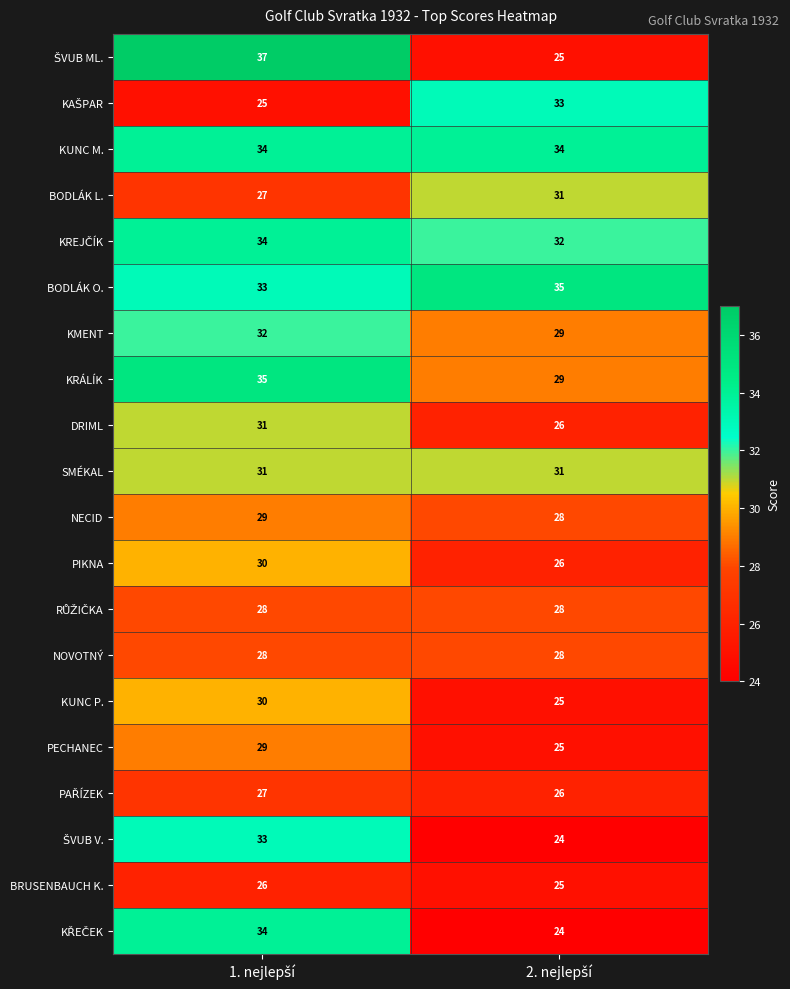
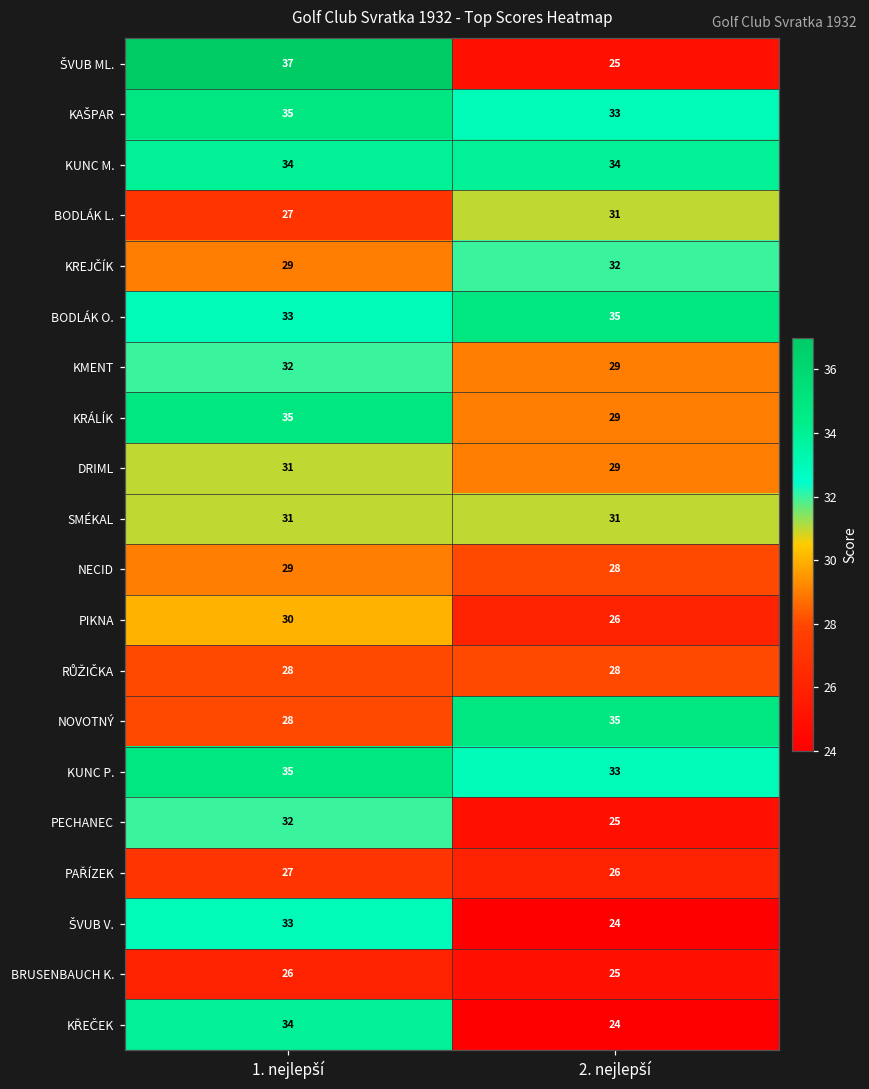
  {
    "ŠVUB ML.": {
      "1. nejlepší": 37,
      "2. nejlepší": 25
    },
    "KAŠPAR": {
-     "1. nejlepší": 25,
+     "1. nejlepší": 35,
      "2. nejlepší": 33
    },
    "KUNC M.": {
      "1. nejlepší": 34,
      "2. nejlepší": 34
    },
    "BODLÁK L.": {
      "1. nejlepší": 27,
      "2. nejlepší": 31
    },
    "KREJČÍK": {
-     "1. nejlepší": 34,
+     "1. nejlepší": 29,
      "2. nejlepší": 32
    },
    "BODLÁK O.": {
      "1. nejlepší": 33,
      "2. nejlepší": 35
    },
    "KMENT": {
      "1. nejlepší": 32,
      "2. nejlepší": 29
    },
    "KRÁLÍK": {
      "1. nejlepší": 35,
      "2. nejlepší": 29
    },
    "DRIML": {
      "1. nejlepší": 31,
-     "2. nejlepší": 26
+     "2. nejlepší": 29
    },
    "SMÉKAL": {
      "1. nejlepší": 31,
      "2. nejlepší": 31
    },
    "NECID": {
      "1. nejlepší": 29,
      "2. nejlepší": 28
    },
    "PIKNA": {
      "1. nejlepší": 30,
      "2. nejlepší": 26
    },
    "RŮŽIČKA": {
      "1. nejlepší": 28,
      "2. nejlepší": 28
    },
    "NOVOTNÝ": {
      "1. nejlepší": 28,
-     "2. nejlepší": 28
+     "2. nejlepší": 35
    },
    "KUNC P.": {
-     "1. nejlepší": 30,
-     "2. nejlepší": 25
+     "1. nejlepší": 35,
+     "2. nejlepší": 33
    },
    "PECHANEC": {
-     "1. nejlepší": 29,
+     "1. nejlepší": 32,
      "2. nejlepší": 25
    },
    "PAŘÍZEK": {
      "1. nejlepší": 27,
      "2. nejlepší": 26
    },
    "ŠVUB V.": {
      "1. nejlepší": 33,
      "2. nejlepší": 24
    },
    "BRUSENBAUCH K.": {
      "1. nejlepší": 26,
      "2. nejlepší": 25
    },
    "KŘEČEK": {
      "1. nejlepší": 34,
      "2. nejlepší": 24
    }
  }
